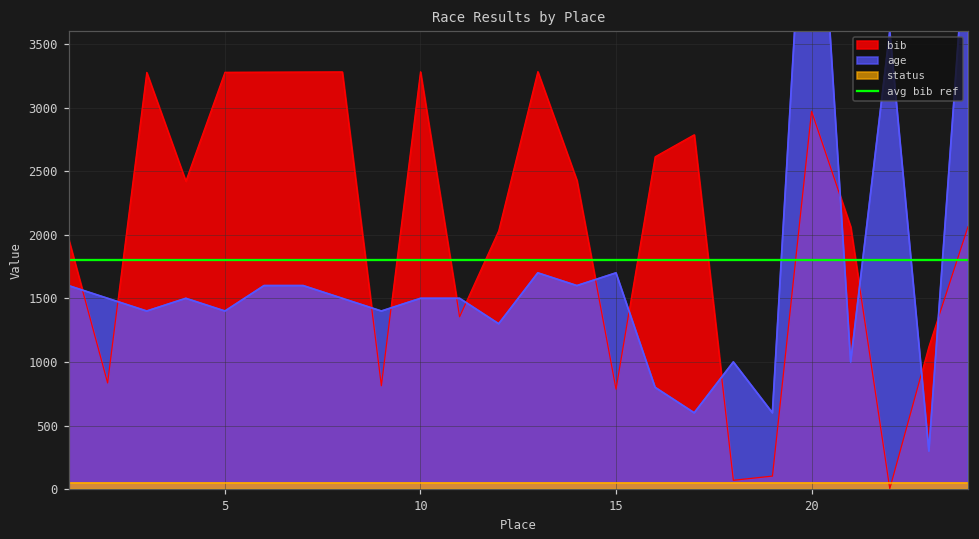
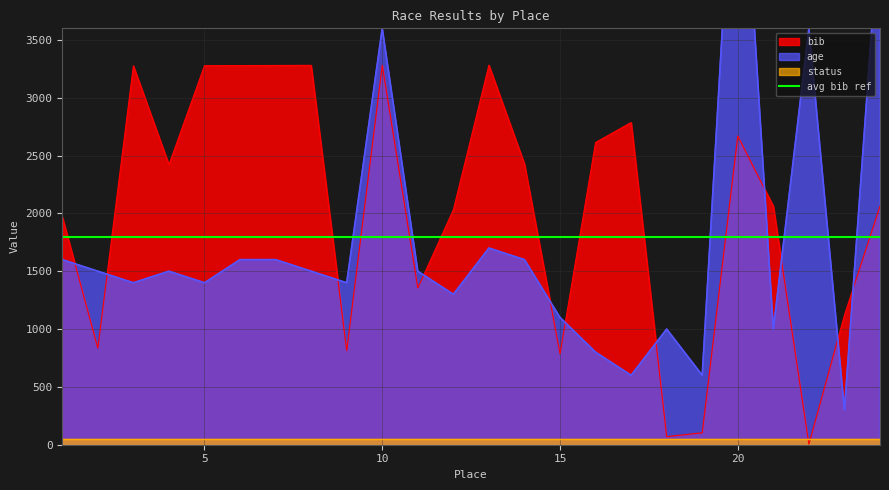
  {
    "bib": {
      "5": 3280,
      "10": 3280,
      "15": 790,
-     "20": 2970
+     "20": 2670
    },
    "age": {
      "5": 1400,
-     "10": 1500,
-     "15": 1700
+     "10": 3600,
+     "15": 1100
    },
    "status": {
      "5": 50,
      "10": 50,
      "15": 50,
      "20": 50
    }
  }
